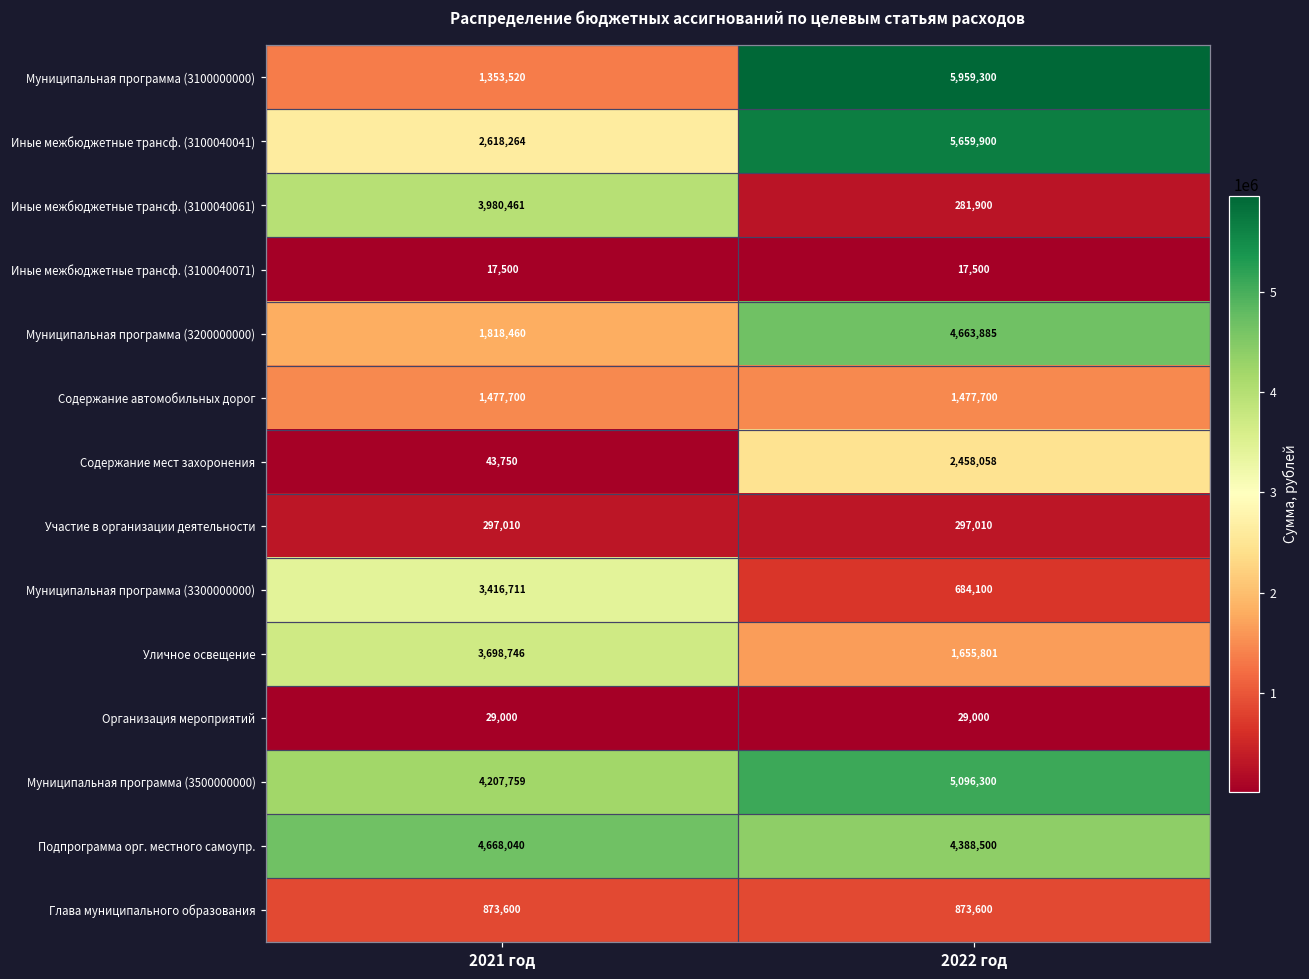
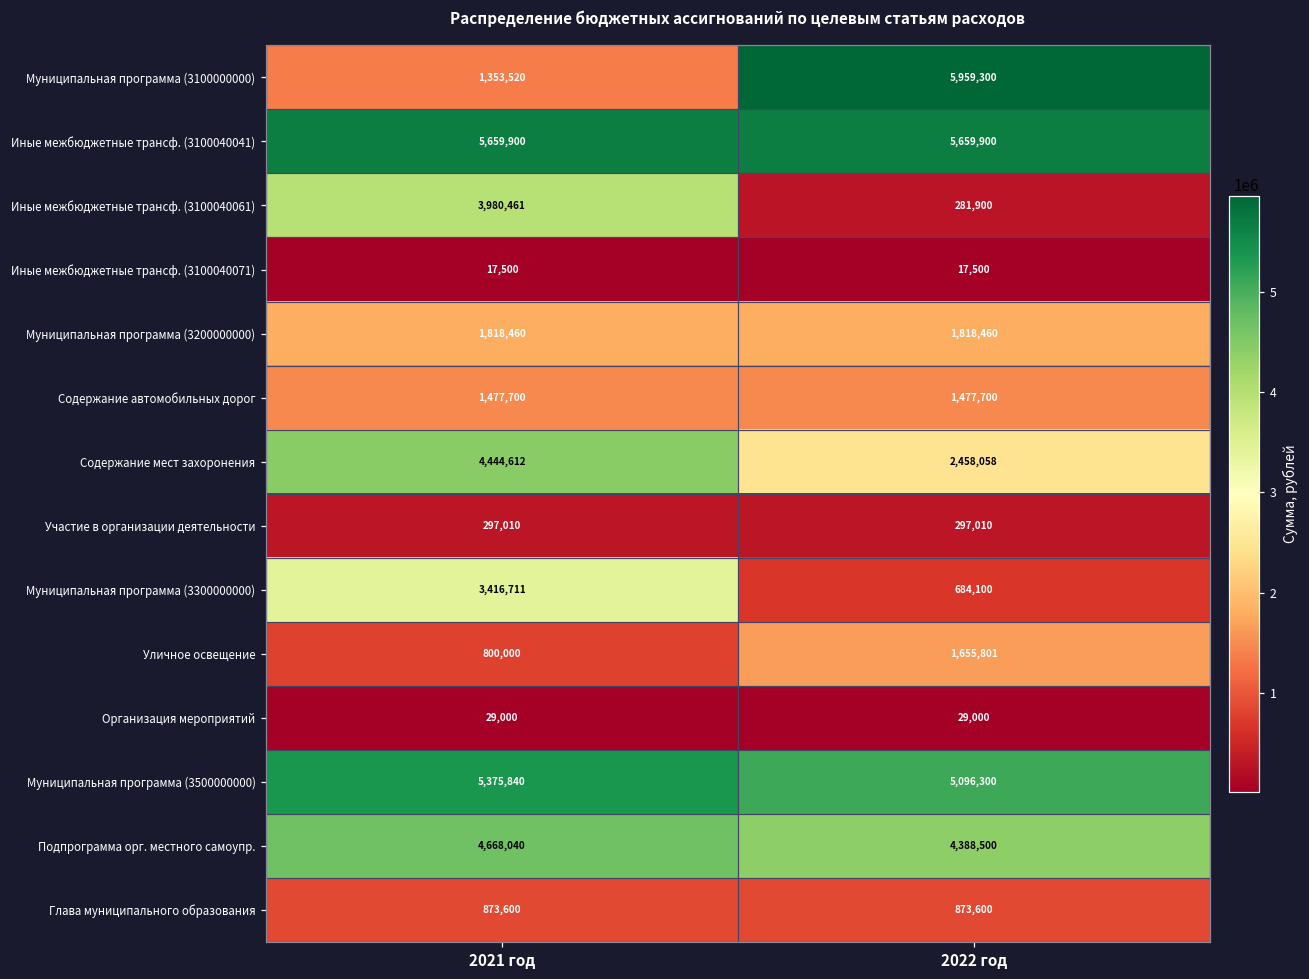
  {
    "Муниципальная программа (3100000000)": {
      "2021 год": "1,353,520",
      "2022 год": "5,959,300"
    },
    "Иные межбюджетные трансф. (3100040041)": {
-     "2021 год": "2,618,264",
+     "2021 год": "5,659,900",
      "2022 год": "5,659,900"
    },
    "Иные межбюджетные трансф. (3100040061)": {
      "2021 год": "3,980,461",
      "2022 год": "281,900"
    },
    "Иные межбюджетные трансф. (3100040071)": {
      "2021 год": "17,500",
      "2022 год": "17,500"
    },
    "Муниципальная программа (3200000000)": {
      "2021 год": "1,818,460",
-     "2022 год": "4,663,885"
+     "2022 год": "1,818,460"
    },
    "Содержание автомобильных дорог": {
      "2021 год": "1,477,700",
      "2022 год": "1,477,700"
    },
    "Содержание мест захоронения": {
-     "2021 год": "43,750",
+     "2021 год": "4,444,612",
      "2022 год": "2,458,058"
    },
    "Участие в организации деятельности": {
      "2021 год": "297,010",
      "2022 год": "297,010"
    },
    "Муниципальная программа (3300000000)": {
      "2021 год": "3,416,711",
      "2022 год": "684,100"
    },
    "Уличное освещение": {
-     "2021 год": "3,698,746",
+     "2021 год": "800,000",
      "2022 год": "1,655,801"
    },
    "Организация мероприятий": {
      "2021 год": "29,000",
      "2022 год": "29,000"
    },
    "Муниципальная программа (3500000000)": {
-     "2021 год": "4,207,759",
+     "2021 год": "5,375,840",
      "2022 год": "5,096,300"
    },
    "Подпрограмма орг. местного самоупр.": {
      "2021 год": "4,668,040",
      "2022 год": "4,388,500"
    },
    "Глава муниципального образования": {
      "2021 год": "873,600",
      "2022 год": "873,600"
    }
  }
